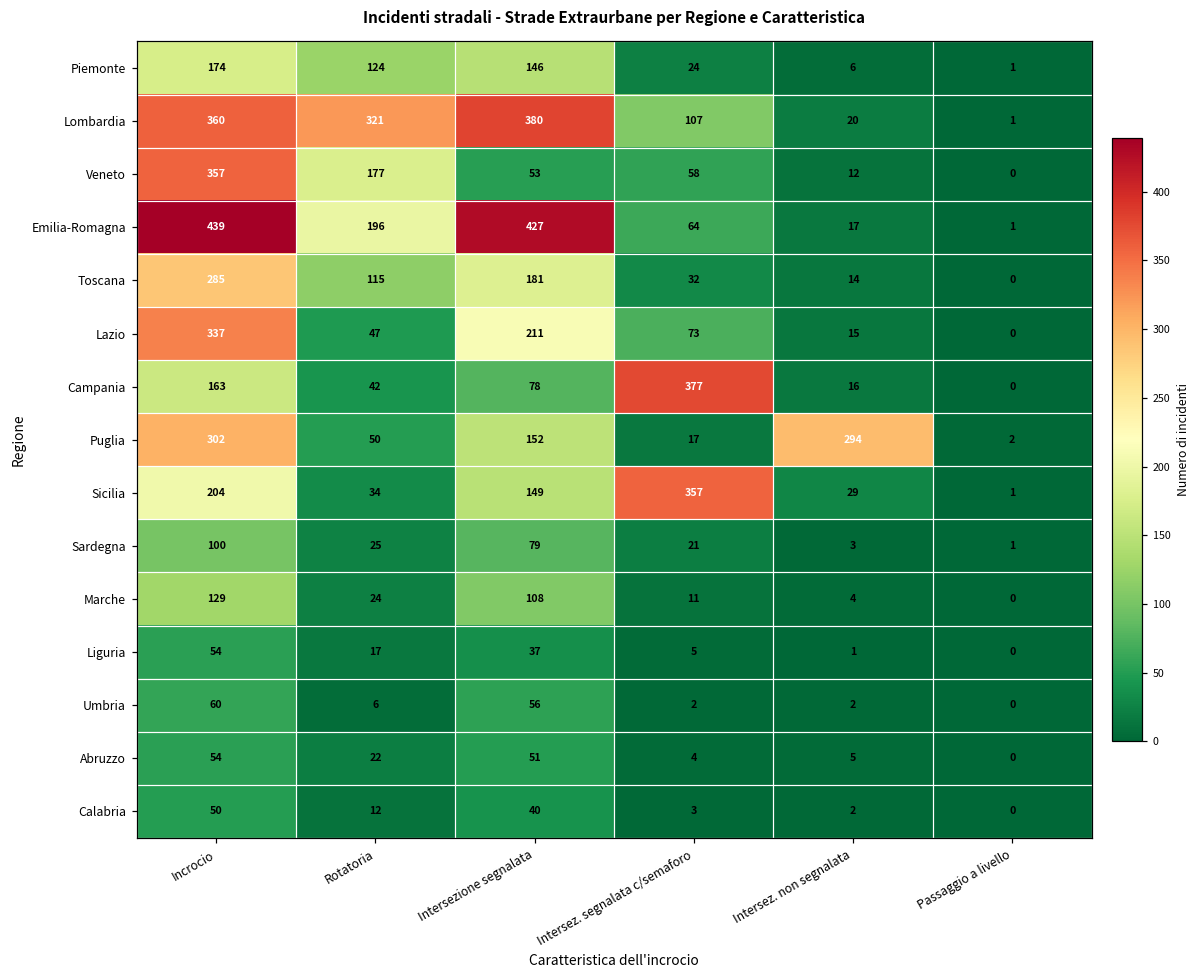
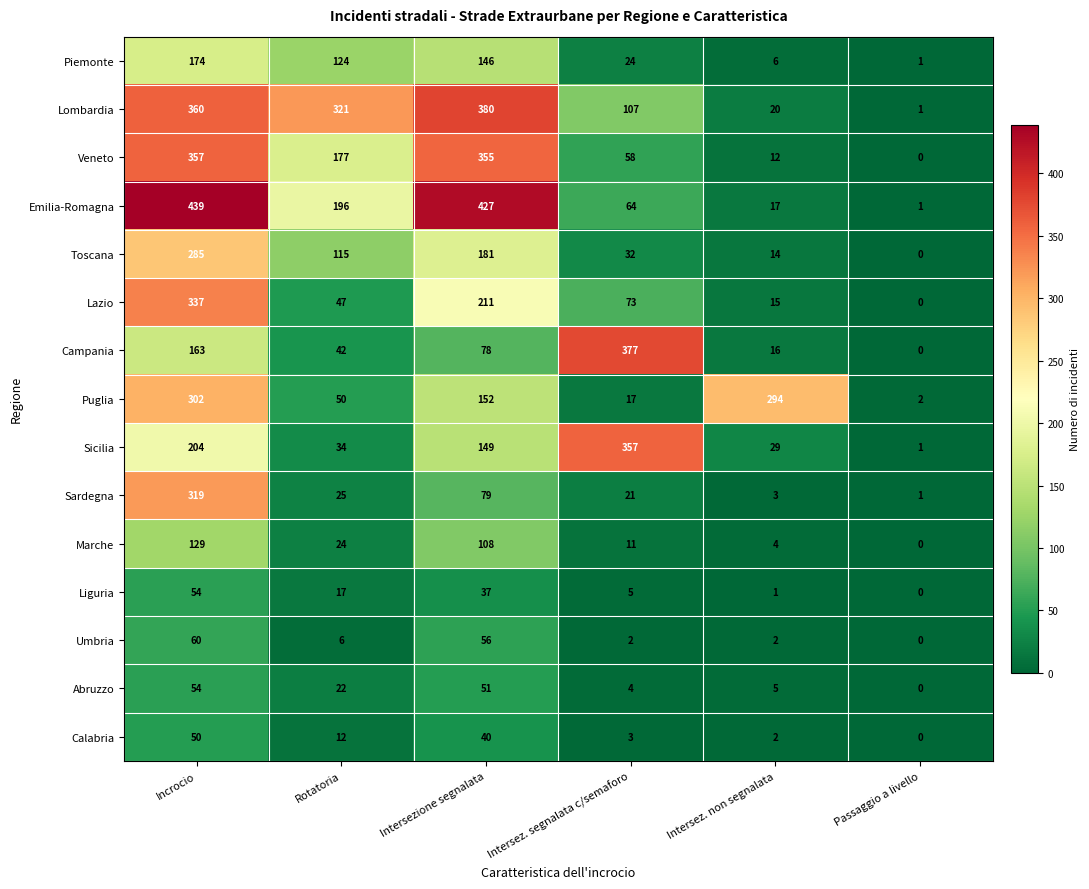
  {
    "Piemonte": {
      "Incrocio": 174,
      "Rotatoria": 124,
      "Intersezione segnalata": 146,
      "Intersez. segnalata c/semaforo": 24,
      "Intersez. non segnalata": 6,
      "Passaggio a livello": 1
    },
    "Lombardia": {
      "Incrocio": 360,
      "Rotatoria": 321,
      "Intersezione segnalata": 380,
      "Intersez. segnalata c/semaforo": 107,
      "Intersez. non segnalata": 20,
      "Passaggio a livello": 1
    },
    "Veneto": {
      "Incrocio": 357,
      "Rotatoria": 177,
-     "Intersezione segnalata": 53,
+     "Intersezione segnalata": 355,
      "Intersez. segnalata c/semaforo": 58,
      "Intersez. non segnalata": 12,
      "Passaggio a livello": 0
    },
    "Emilia-Romagna": {
      "Incrocio": 439,
      "Rotatoria": 196,
      "Intersezione segnalata": 427,
      "Intersez. segnalata c/semaforo": 64,
      "Intersez. non segnalata": 17,
      "Passaggio a livello": 1
    },
    "Toscana": {
      "Incrocio": 285,
      "Rotatoria": 115,
      "Intersezione segnalata": 181,
      "Intersez. segnalata c/semaforo": 32,
      "Intersez. non segnalata": 14,
      "Passaggio a livello": 0
    },
    "Lazio": {
      "Incrocio": 337,
      "Rotatoria": 47,
      "Intersezione segnalata": 211,
      "Intersez. segnalata c/semaforo": 73,
      "Intersez. non segnalata": 15,
      "Passaggio a livello": 0
    },
    "Campania": {
      "Incrocio": 163,
      "Rotatoria": 42,
      "Intersezione segnalata": 78,
      "Intersez. segnalata c/semaforo": 377,
      "Intersez. non segnalata": 16,
      "Passaggio a livello": 0
    },
    "Puglia": {
      "Incrocio": 302,
      "Rotatoria": 50,
      "Intersezione segnalata": 152,
      "Intersez. segnalata c/semaforo": 17,
      "Intersez. non segnalata": 294,
      "Passaggio a livello": 2
    },
    "Sicilia": {
      "Incrocio": 204,
      "Rotatoria": 34,
      "Intersezione segnalata": 149,
      "Intersez. segnalata c/semaforo": 357,
      "Intersez. non segnalata": 29,
      "Passaggio a livello": 1
    },
    "Sardegna": {
-     "Incrocio": 100,
+     "Incrocio": 319,
      "Rotatoria": 25,
      "Intersezione segnalata": 79,
      "Intersez. segnalata c/semaforo": 21,
      "Intersez. non segnalata": 3,
      "Passaggio a livello": 1
    },
    "Marche": {
      "Incrocio": 129,
      "Rotatoria": 24,
      "Intersezione segnalata": 108,
      "Intersez. segnalata c/semaforo": 11,
      "Intersez. non segnalata": 4,
      "Passaggio a livello": 0
    },
    "Liguria": {
      "Incrocio": 54,
      "Rotatoria": 17,
      "Intersezione segnalata": 37,
      "Intersez. segnalata c/semaforo": 5,
      "Intersez. non segnalata": 1,
      "Passaggio a livello": 0
    },
    "Umbria": {
      "Incrocio": 60,
      "Rotatoria": 6,
      "Intersezione segnalata": 56,
      "Intersez. segnalata c/semaforo": 2,
      "Intersez. non segnalata": 2,
      "Passaggio a livello": 0
    },
    "Abruzzo": {
      "Incrocio": 54,
      "Rotatoria": 22,
      "Intersezione segnalata": 51,
      "Intersez. segnalata c/semaforo": 4,
      "Intersez. non segnalata": 5,
      "Passaggio a livello": 0
    },
    "Calabria": {
      "Incrocio": 50,
      "Rotatoria": 12,
      "Intersezione segnalata": 40,
      "Intersez. segnalata c/semaforo": 3,
      "Intersez. non segnalata": 2,
      "Passaggio a livello": 0
    }
  }
